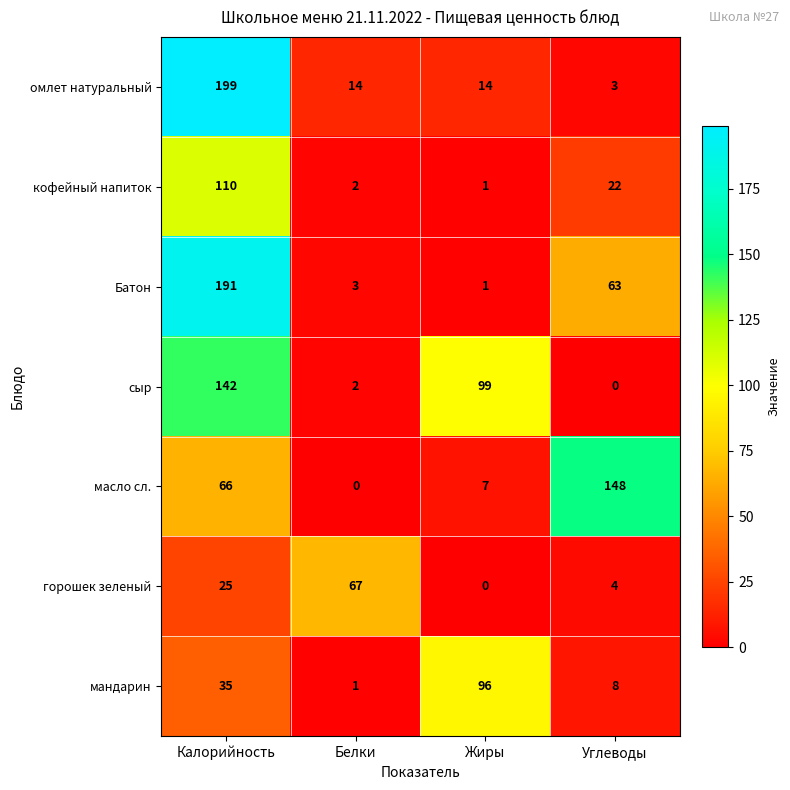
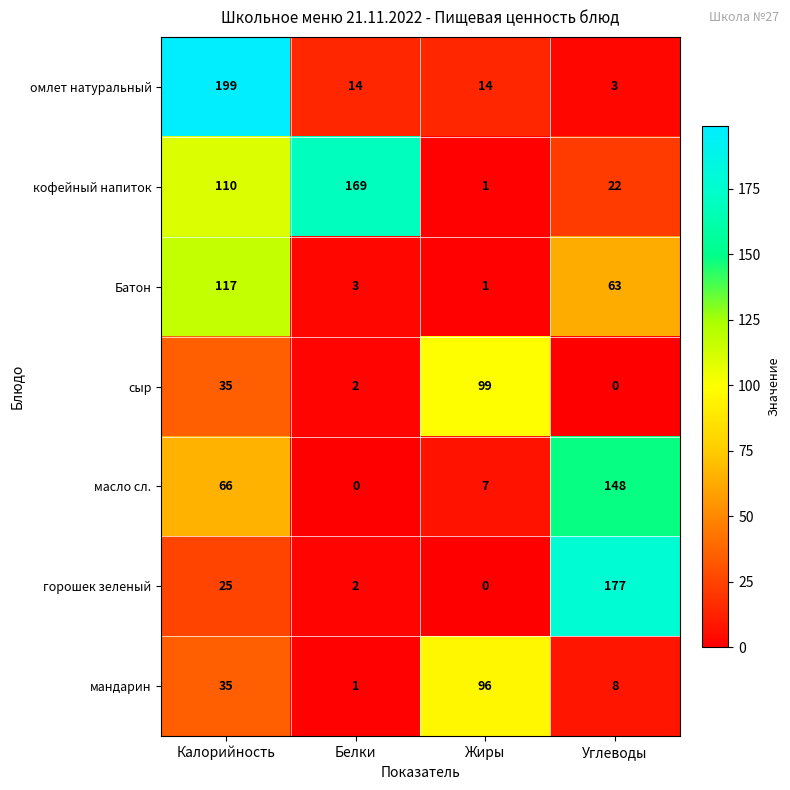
  {
    "омлет натуральный": {
      "Калорийность": 199,
      "Белки": 14,
      "Жиры": 14,
      "Углеводы": 3
    },
    "кофейный напиток": {
      "Калорийность": 110,
-     "Белки": 2,
+     "Белки": 169,
      "Жиры": 1,
      "Углеводы": 22
    },
    "Батон": {
-     "Калорийность": 191,
+     "Калорийность": 117,
      "Белки": 3,
      "Жиры": 1,
      "Углеводы": 63
    },
    "сыр": {
-     "Калорийность": 142,
+     "Калорийность": 35,
      "Белки": 2,
      "Жиры": 99,
      "Углеводы": 0
    },
    "масло сл.": {
      "Калорийность": 66,
      "Белки": 0,
      "Жиры": 7,
      "Углеводы": 148
    },
    "горошек зеленый": {
      "Калорийность": 25,
-     "Белки": 67,
+     "Белки": 2,
      "Жиры": 0,
-     "Углеводы": 4
+     "Углеводы": 177
    },
    "мандарин": {
      "Калорийность": 35,
      "Белки": 1,
      "Жиры": 96,
      "Углеводы": 8
    }
  }
